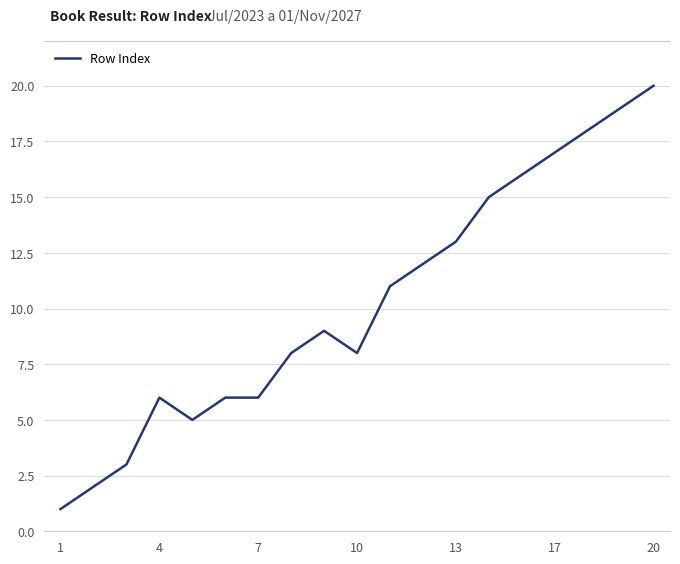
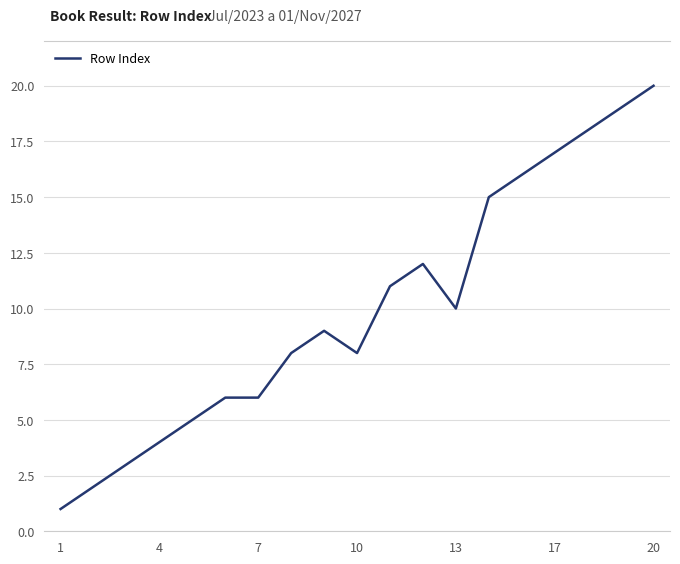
  {
    "1": 1,
-   "4": 6,
+   "4": 4,
    "7": 6,
    "10": 8,
-   "13": 13,
+   "13": 10,
    "17": 17,
    "20": 20
  }
